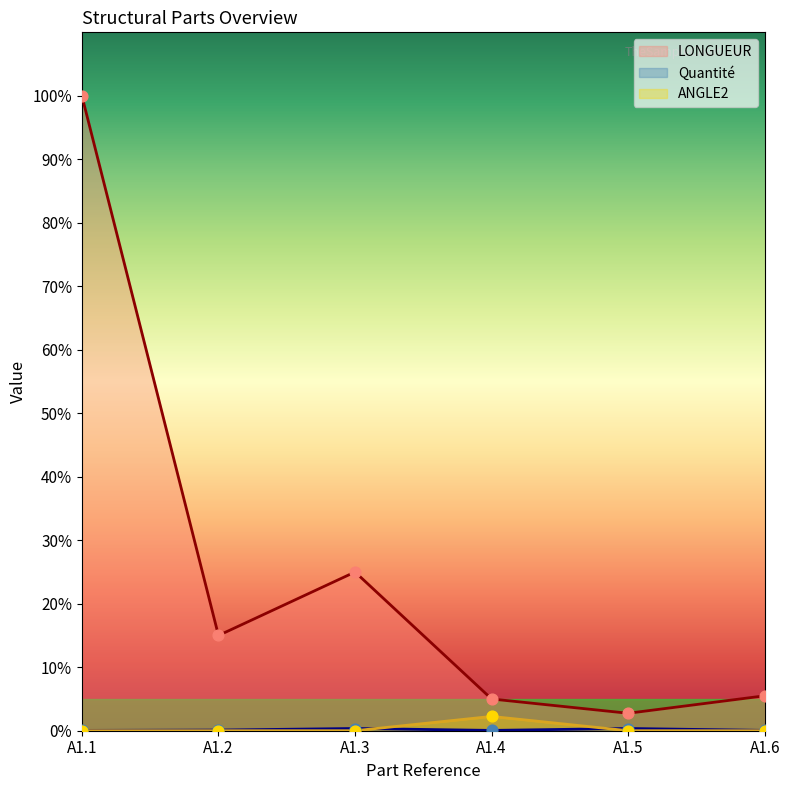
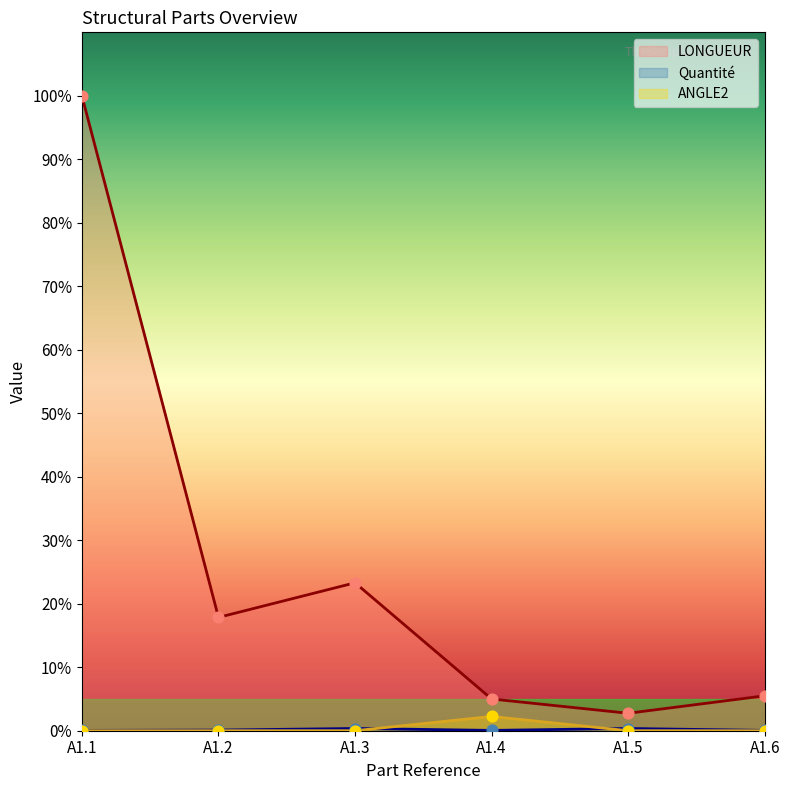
  {
    "LONGUEUR": {
      "A1.1": "100%",
-     "A1.2": "15%",
-     "A1.3": "25%",
+     "A1.2": "18%",
+     "A1.3": "23%",
      "A1.6": "6%"
    }
  }
